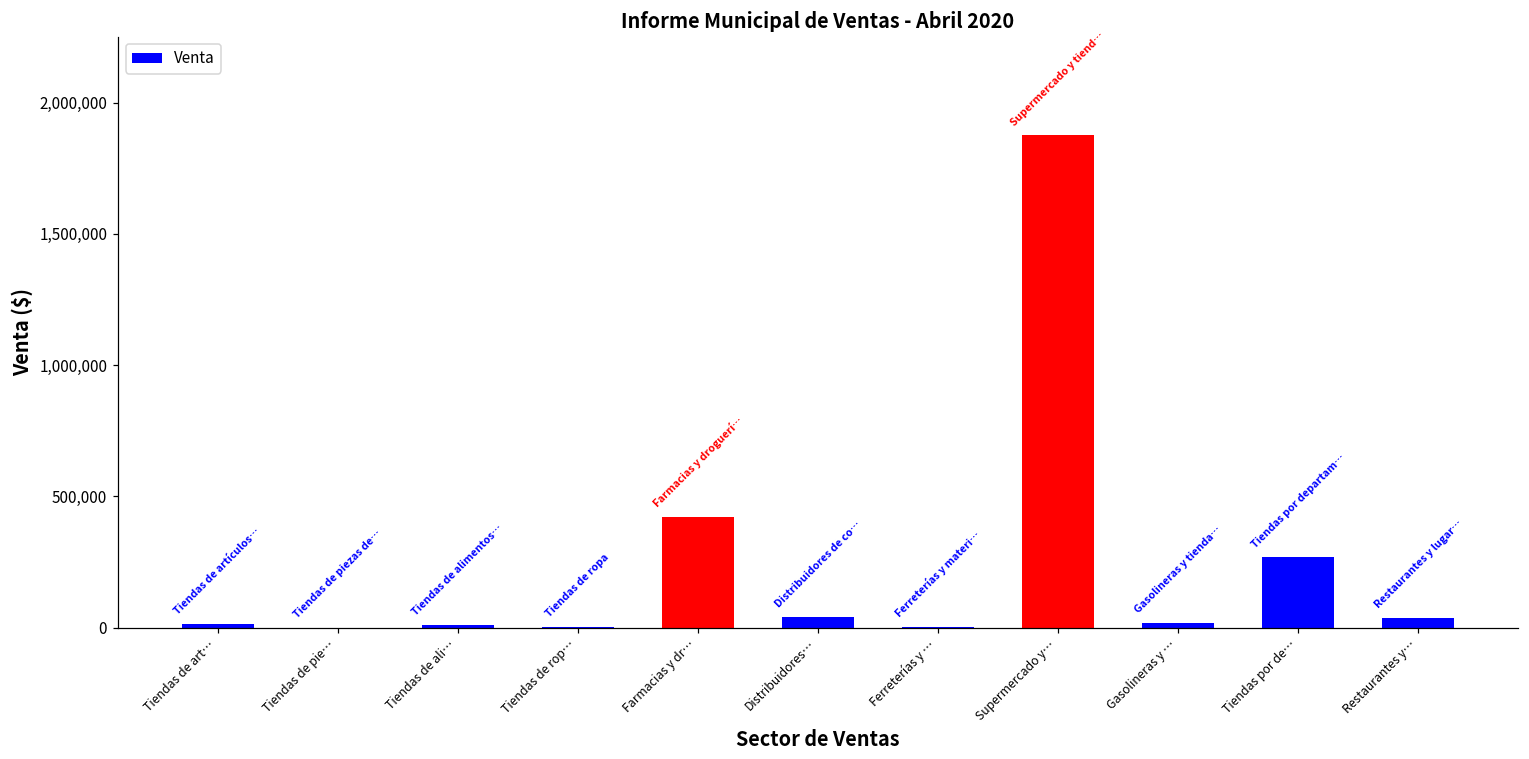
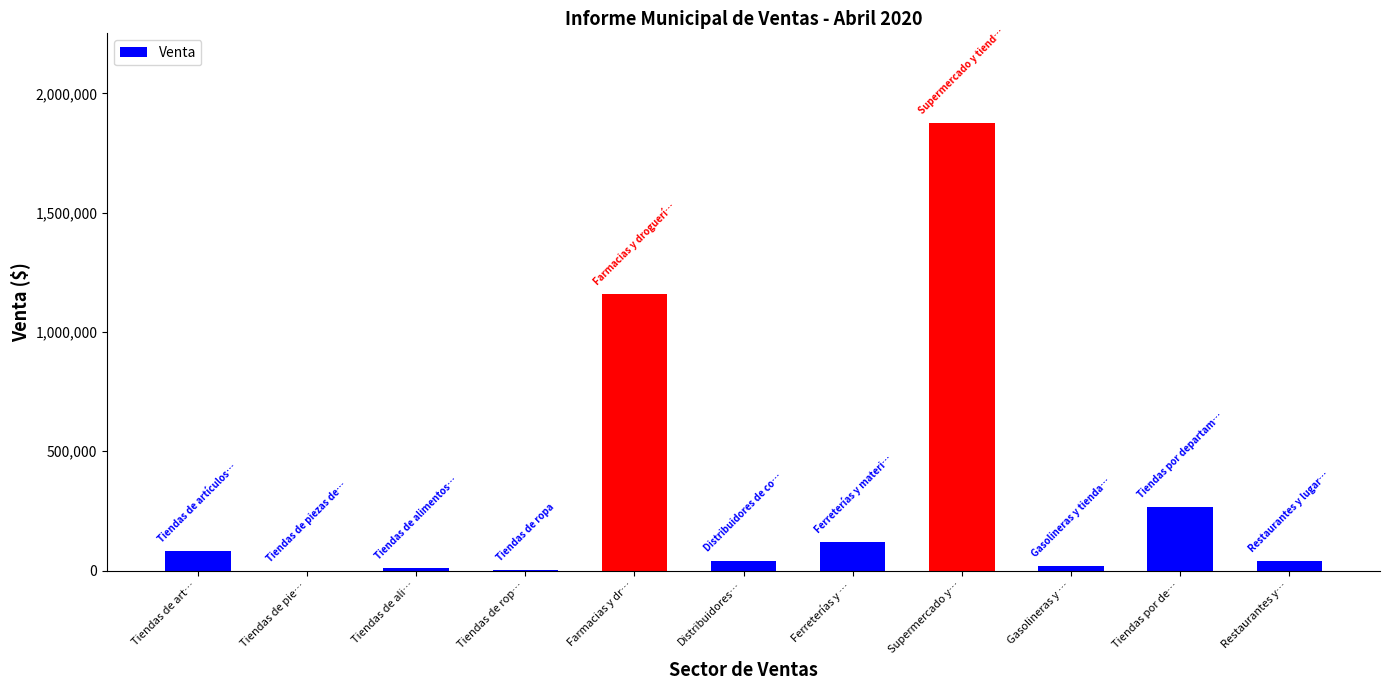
  {
-   "Tiendas de art…": "10,000",
-   "Farmacias y dr…": "420,000",
+   "Tiendas de art…": "80,000",
+   "Farmacias y dr…": "1,160,000",
    "Distribuidores…": "40,000",
-   "Ferreterías y …": "0",
+   "Ferreterías y …": "120,000",
    "Supermercado y…": "1,880,000",
    "Gasolineras y …": "20,000",
    "Tiendas por de…": "270,000",
    "Restaurantes y…": "40,000"
  }
